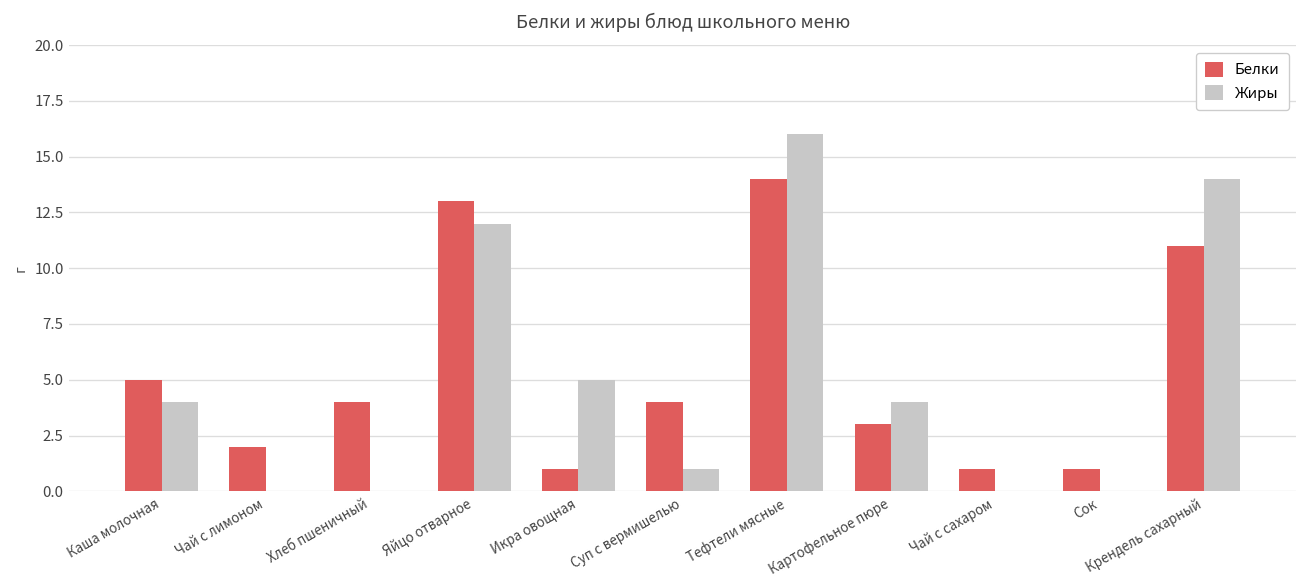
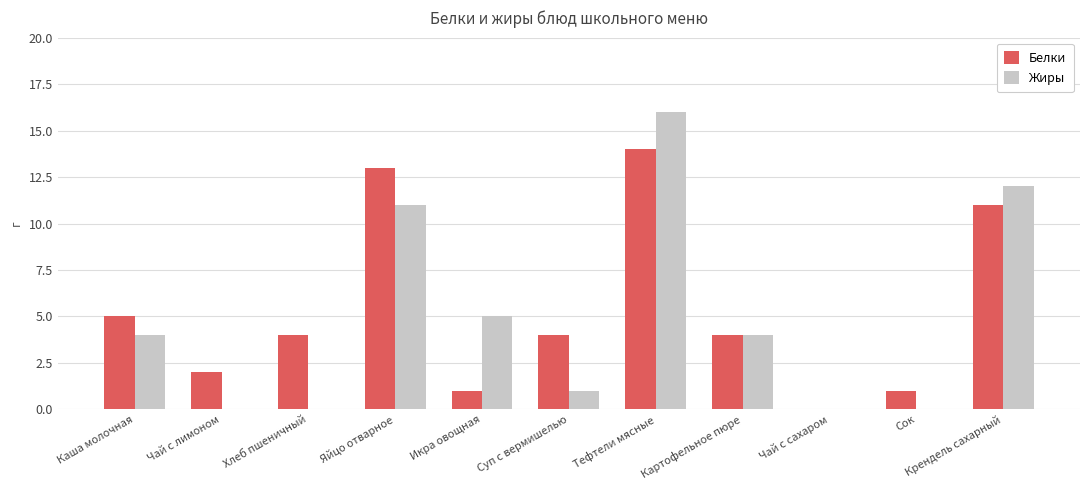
  {
    "Белки": {
      "Каша молочная": 5,
      "Чай с лимоном": 2,
      "Хлеб пшеничный": 4,
      "Яйцо отварное": 13,
      "Икра овощная": 1,
      "Суп с вермишелью": 4,
      "Тефтели мясные": 14,
-     "Картофельное пюре": 3,
-     "Чай с сахаром": 1,
+     "Картофельное пюре": 4,
+     "Чай с сахаром": 0,
      "Сок": 1,
      "Крендель сахарный": 11
    },
    "Жиры": {
      "Каша молочная": 4,
      "Чай с лимоном": 0,
      "Хлеб пшеничный": 0,
-     "Яйцо отварное": 12,
+     "Яйцо отварное": 11,
      "Икра овощная": 5,
      "Суп с вермишелью": 1,
      "Тефтели мясные": 16,
      "Картофельное пюре": 4,
      "Чай с сахаром": 0,
      "Сок": 0,
-     "Крендель сахарный": 14
+     "Крендель сахарный": 12
    }
  }
